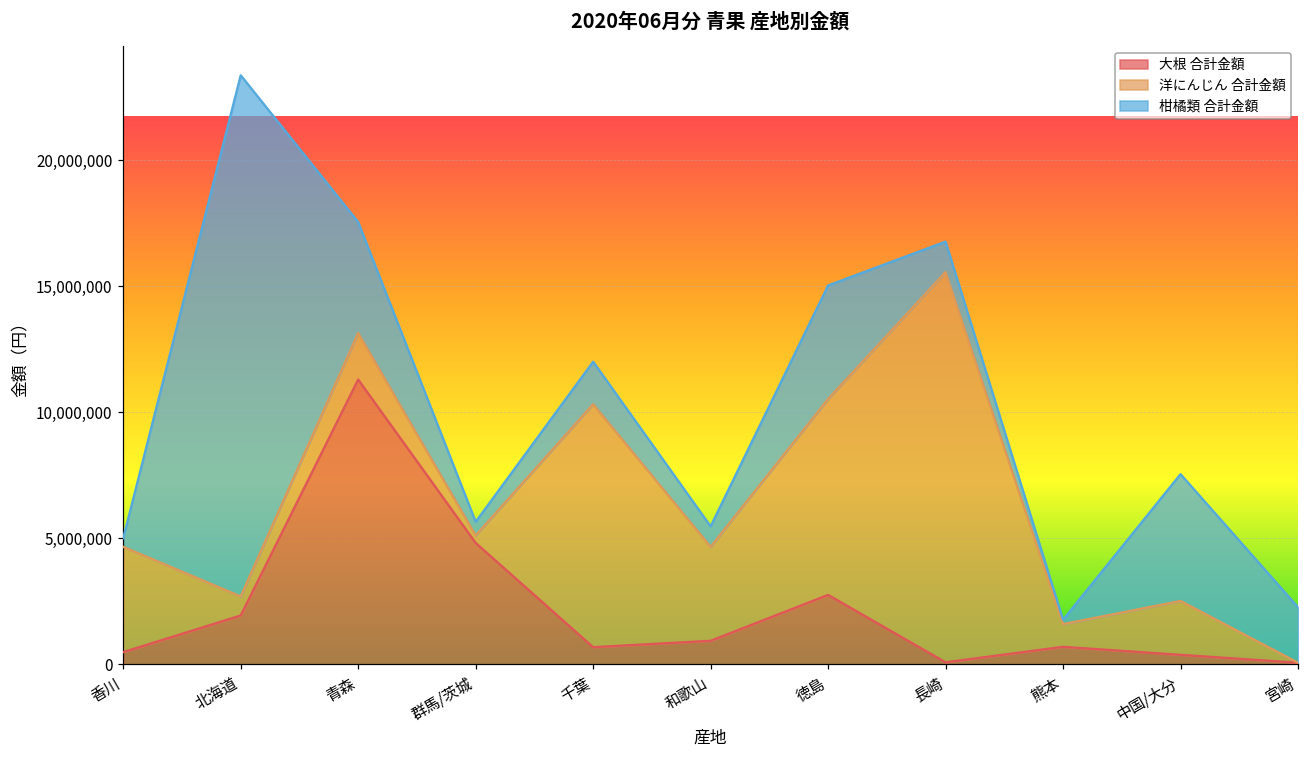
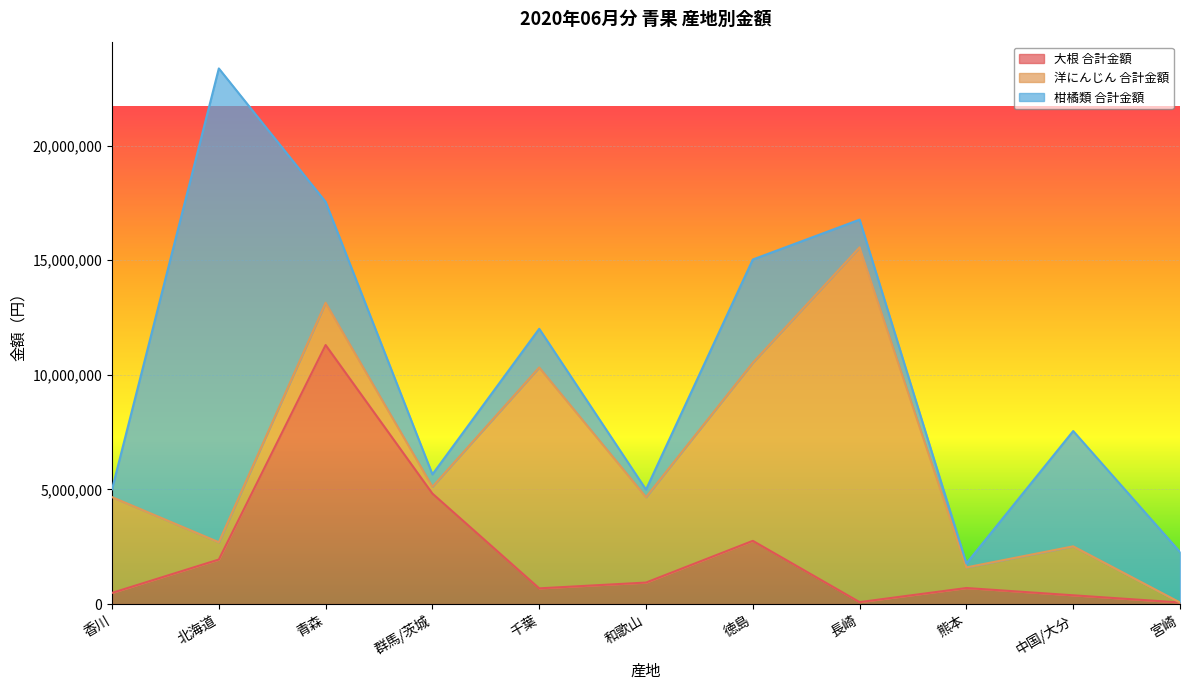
  {
    "大根 合計金額": {
      "香川": "500,000",
      "北海道": "1,900,000",
      "青森": "11,300,000",
      "群馬/茨城": "4,800,000",
      "千葉": "700,000",
      "和歌山": "900,000",
      "徳島": "2,800,000",
      "長崎": "100,000",
      "熊本": "700,000",
      "中国/大分": "400,000"
    },
    "洋にんじん 合計金額": {
      "香川": "4,200,000",
      "北海道": "800,000",
      "青森": "1,800,000",
      "群馬/茨城": "300,000",
      "千葉": "9,600,000",
      "和歌山": "3,700,000",
      "徳島": "7,800,000",
      "長崎": "15,500,000",
      "熊本": "900,000",
      "中国/大分": "2,100,000"
    },
    "柑橘類 合計金額": {
      "香川": "300,000",
      "北海道": "20,700,000",
      "青森": "4,400,000",
      "群馬/茨城": "500,000",
      "千葉": "1,700,000",
-     "和歌山": "800,000",
+     "和歌山": "300,000",
      "徳島": "4,500,000",
      "長崎": "1,200,000",
      "熊本": "200,000",
      "中国/大分": "5,000,000",
      "宮崎": "2,200,000"
    }
  }
